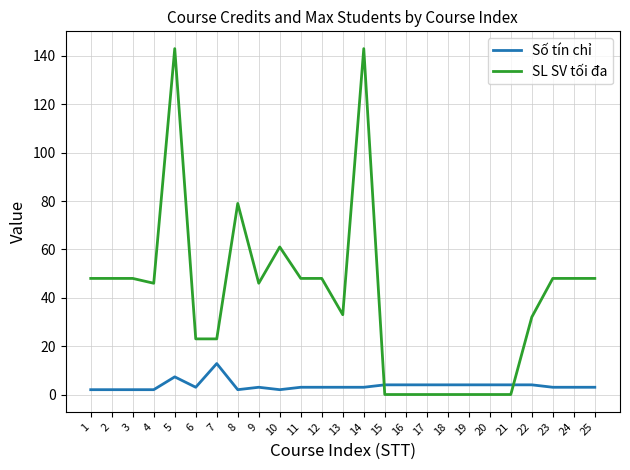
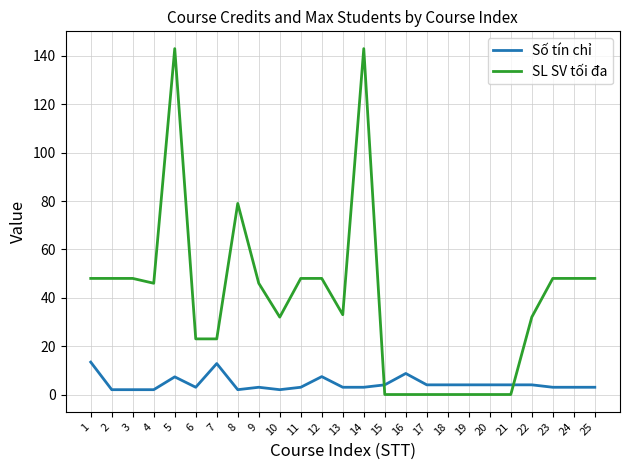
  {
    "Số tín chỉ": {
-     "1": 2,
+     "1": 13,
      "2": 2,
      "3": 2,
      "4": 2,
      "5": 7,
      "6": 3,
      "7": 13,
      "8": 2,
      "9": 3,
      "10": 2,
      "11": 3,
-     "12": 3,
+     "12": 7,
      "13": 3,
      "14": 3,
      "15": 4,
-     "16": 4,
+     "16": 9,
      "17": 4,
      "18": 4,
      "19": 4,
      "20": 4,
      "21": 4,
      "22": 4,
      "23": 3,
      "24": 3,
      "25": 3
    },
    "SL SV tối đa": {
      "1": 48,
      "2": 48,
      "3": 48,
      "4": 46,
      "5": 143,
      "6": 23,
      "7": 23,
      "8": 79,
      "9": 46,
-     "10": 61,
+     "10": 32,
      "11": 48,
      "12": 48,
      "13": 33,
      "14": 143,
      "15": 0,
      "16": 0,
      "17": 0,
      "18": 0,
      "19": 0,
      "20": 0,
      "21": 0,
      "22": 32,
      "23": 48,
      "24": 48,
      "25": 48
    }
  }
